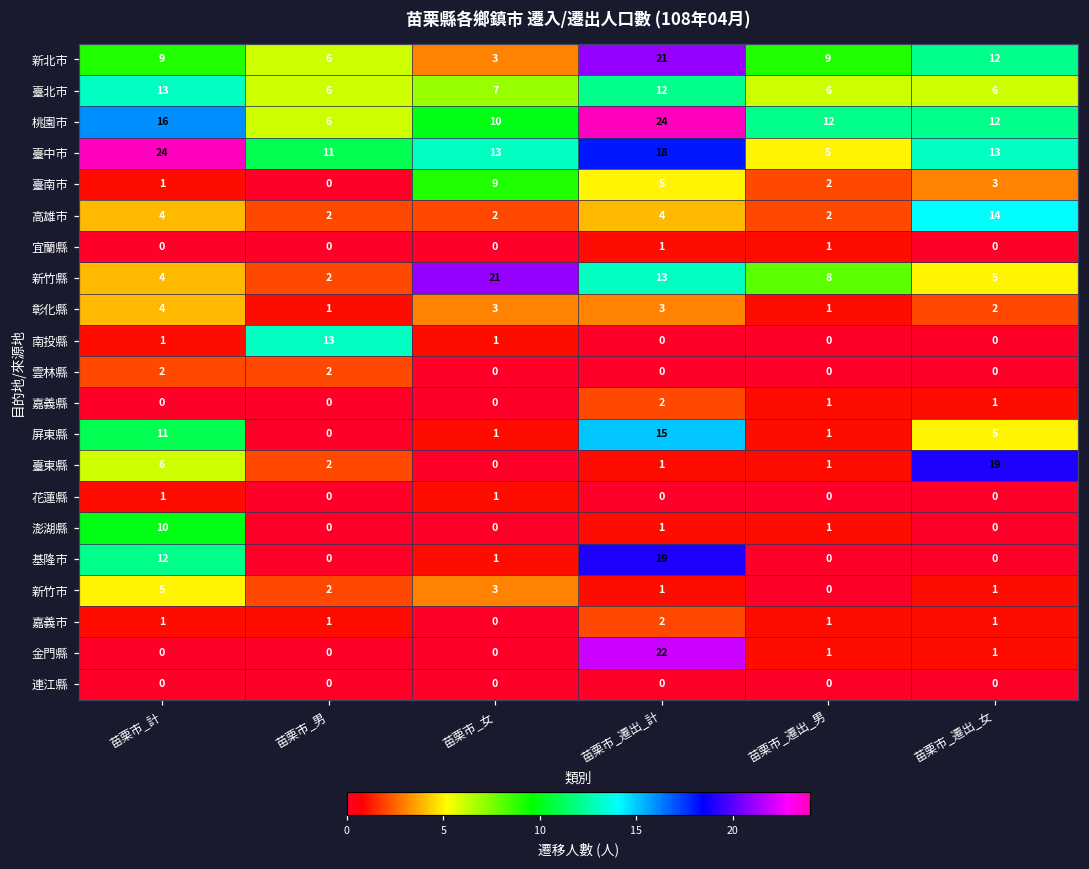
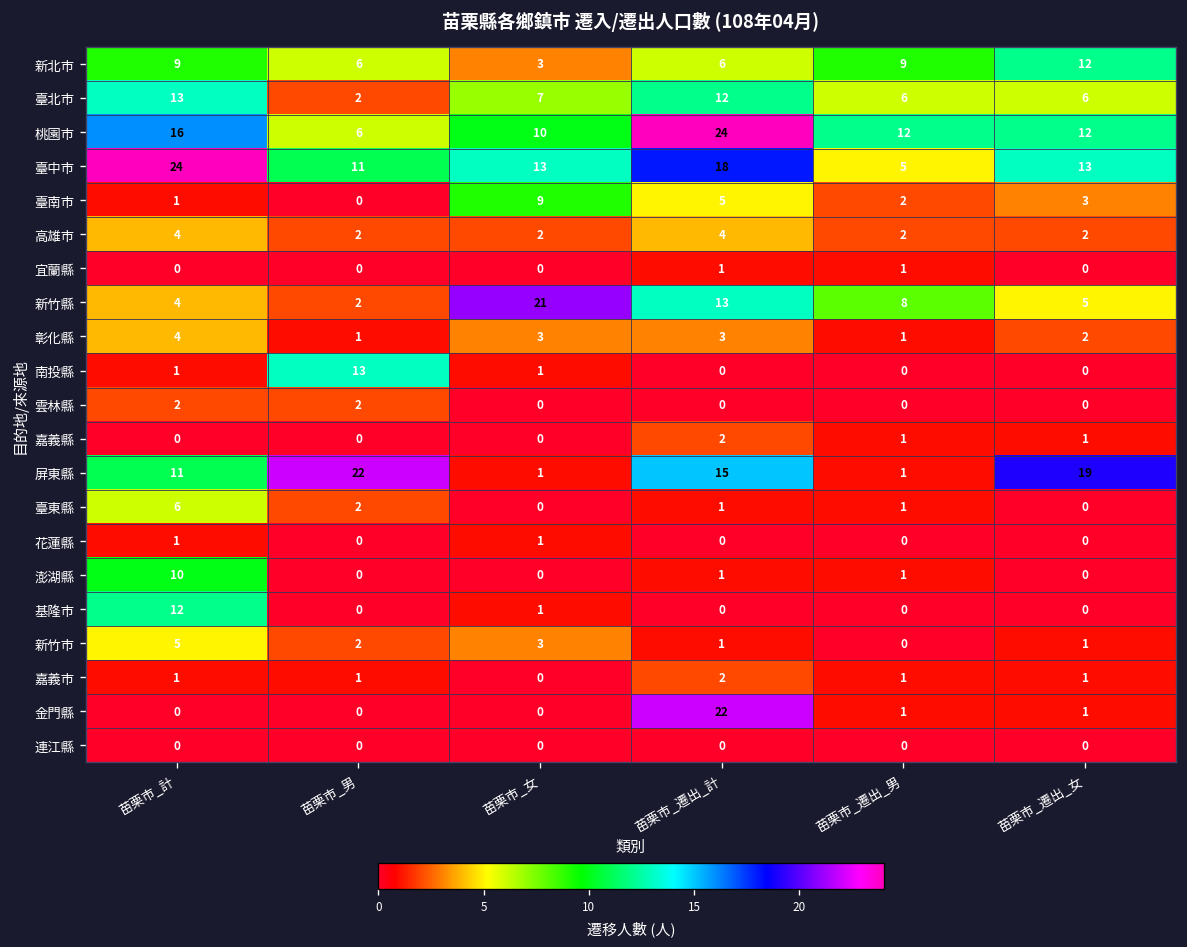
  {
    "新北市": {
      "苗栗市_計": 9,
      "苗栗市_男": 6,
      "苗栗市_女": 3,
-     "苗栗市_遷出_計": 21,
+     "苗栗市_遷出_計": 6,
      "苗栗市_遷出_男": 9,
      "苗栗市_遷出_女": 12
    },
    "臺北市": {
      "苗栗市_計": 13,
-     "苗栗市_男": 6,
+     "苗栗市_男": 2,
      "苗栗市_女": 7,
      "苗栗市_遷出_計": 12,
      "苗栗市_遷出_男": 6,
      "苗栗市_遷出_女": 6
    },
    "桃園市": {
      "苗栗市_計": 16,
      "苗栗市_男": 6,
      "苗栗市_女": 10,
      "苗栗市_遷出_計": 24,
      "苗栗市_遷出_男": 12,
      "苗栗市_遷出_女": 12
    },
    "臺中市": {
      "苗栗市_計": 24,
      "苗栗市_男": 11,
      "苗栗市_女": 13,
      "苗栗市_遷出_計": 18,
      "苗栗市_遷出_男": 5,
      "苗栗市_遷出_女": 13
    },
    "臺南市": {
      "苗栗市_計": 1,
      "苗栗市_男": 0,
      "苗栗市_女": 9,
      "苗栗市_遷出_計": 5,
      "苗栗市_遷出_男": 2,
      "苗栗市_遷出_女": 3
    },
    "高雄市": {
      "苗栗市_計": 4,
      "苗栗市_男": 2,
      "苗栗市_女": 2,
      "苗栗市_遷出_計": 4,
      "苗栗市_遷出_男": 2,
-     "苗栗市_遷出_女": 14
+     "苗栗市_遷出_女": 2
    },
    "宜蘭縣": {
      "苗栗市_計": 0,
      "苗栗市_男": 0,
      "苗栗市_女": 0,
      "苗栗市_遷出_計": 1,
      "苗栗市_遷出_男": 1,
      "苗栗市_遷出_女": 0
    },
    "新竹縣": {
      "苗栗市_計": 4,
      "苗栗市_男": 2,
      "苗栗市_女": 21,
      "苗栗市_遷出_計": 13,
      "苗栗市_遷出_男": 8,
      "苗栗市_遷出_女": 5
    },
    "彰化縣": {
      "苗栗市_計": 4,
      "苗栗市_男": 1,
      "苗栗市_女": 3,
      "苗栗市_遷出_計": 3,
      "苗栗市_遷出_男": 1,
      "苗栗市_遷出_女": 2
    },
    "南投縣": {
      "苗栗市_計": 1,
      "苗栗市_男": 13,
      "苗栗市_女": 1,
      "苗栗市_遷出_計": 0,
      "苗栗市_遷出_男": 0,
      "苗栗市_遷出_女": 0
    },
    "雲林縣": {
      "苗栗市_計": 2,
      "苗栗市_男": 2,
      "苗栗市_女": 0,
      "苗栗市_遷出_計": 0,
      "苗栗市_遷出_男": 0,
      "苗栗市_遷出_女": 0
    },
    "嘉義縣": {
      "苗栗市_計": 0,
      "苗栗市_男": 0,
      "苗栗市_女": 0,
      "苗栗市_遷出_計": 2,
      "苗栗市_遷出_男": 1,
      "苗栗市_遷出_女": 1
    },
    "屏東縣": {
      "苗栗市_計": 11,
-     "苗栗市_男": 0,
+     "苗栗市_男": 22,
      "苗栗市_女": 1,
      "苗栗市_遷出_計": 15,
      "苗栗市_遷出_男": 1,
-     "苗栗市_遷出_女": 5
+     "苗栗市_遷出_女": 19
    },
    "臺東縣": {
      "苗栗市_計": 6,
      "苗栗市_男": 2,
      "苗栗市_女": 0,
      "苗栗市_遷出_計": 1,
      "苗栗市_遷出_男": 1,
-     "苗栗市_遷出_女": 19
+     "苗栗市_遷出_女": 0
    },
    "花蓮縣": {
      "苗栗市_計": 1,
      "苗栗市_男": 0,
      "苗栗市_女": 1,
      "苗栗市_遷出_計": 0,
      "苗栗市_遷出_男": 0,
      "苗栗市_遷出_女": 0
    },
    "澎湖縣": {
      "苗栗市_計": 10,
      "苗栗市_男": 0,
      "苗栗市_女": 0,
      "苗栗市_遷出_計": 1,
      "苗栗市_遷出_男": 1,
      "苗栗市_遷出_女": 0
    },
    "基隆市": {
      "苗栗市_計": 12,
      "苗栗市_男": 0,
      "苗栗市_女": 1,
-     "苗栗市_遷出_計": 19,
+     "苗栗市_遷出_計": 0,
      "苗栗市_遷出_男": 0,
      "苗栗市_遷出_女": 0
    },
    "新竹市": {
      "苗栗市_計": 5,
      "苗栗市_男": 2,
      "苗栗市_女": 3,
      "苗栗市_遷出_計": 1,
      "苗栗市_遷出_男": 0,
      "苗栗市_遷出_女": 1
    },
    "嘉義市": {
      "苗栗市_計": 1,
      "苗栗市_男": 1,
      "苗栗市_女": 0,
      "苗栗市_遷出_計": 2,
      "苗栗市_遷出_男": 1,
      "苗栗市_遷出_女": 1
    },
    "金門縣": {
      "苗栗市_計": 0,
      "苗栗市_男": 0,
      "苗栗市_女": 0,
      "苗栗市_遷出_計": 22,
      "苗栗市_遷出_男": 1,
      "苗栗市_遷出_女": 1
    },
    "連江縣": {
      "苗栗市_計": 0,
      "苗栗市_男": 0,
      "苗栗市_女": 0,
      "苗栗市_遷出_計": 0,
      "苗栗市_遷出_男": 0,
      "苗栗市_遷出_女": 0
    }
  }
